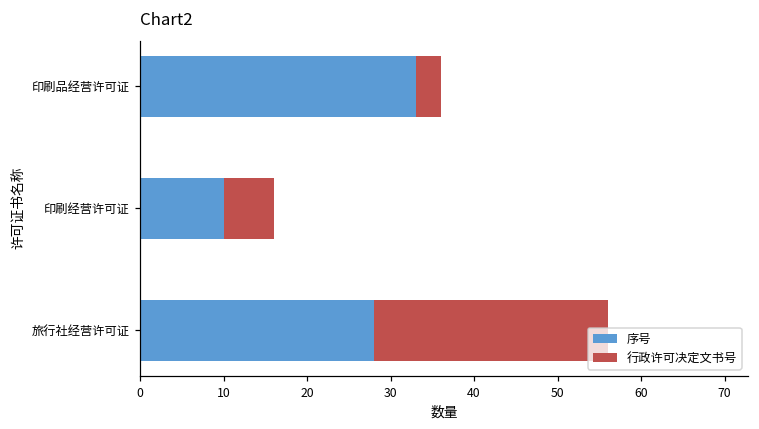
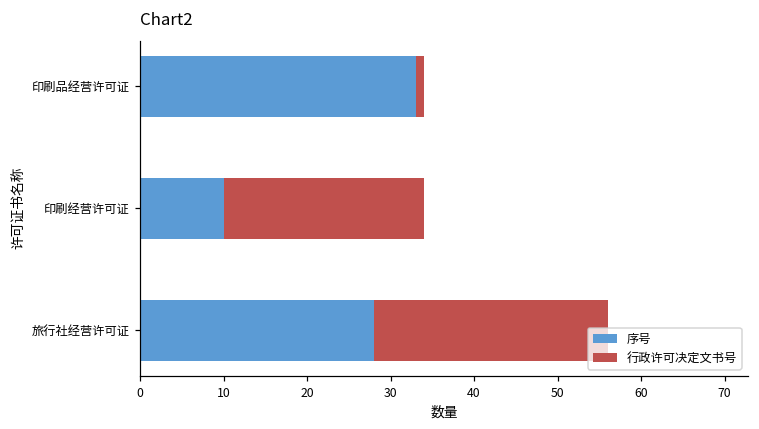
  {
    "序号": {
      "印刷品经营许可证": 33,
      "印刷经营许可证": 10,
      "旅行社经营许可证": 28
    },
    "行政许可决定文书号": {
-     "印刷品经营许可证": 3,
-     "印刷经营许可证": 6,
+     "印刷品经营许可证": 1,
+     "印刷经营许可证": 24,
      "旅行社经营许可证": 28
    }
  }
